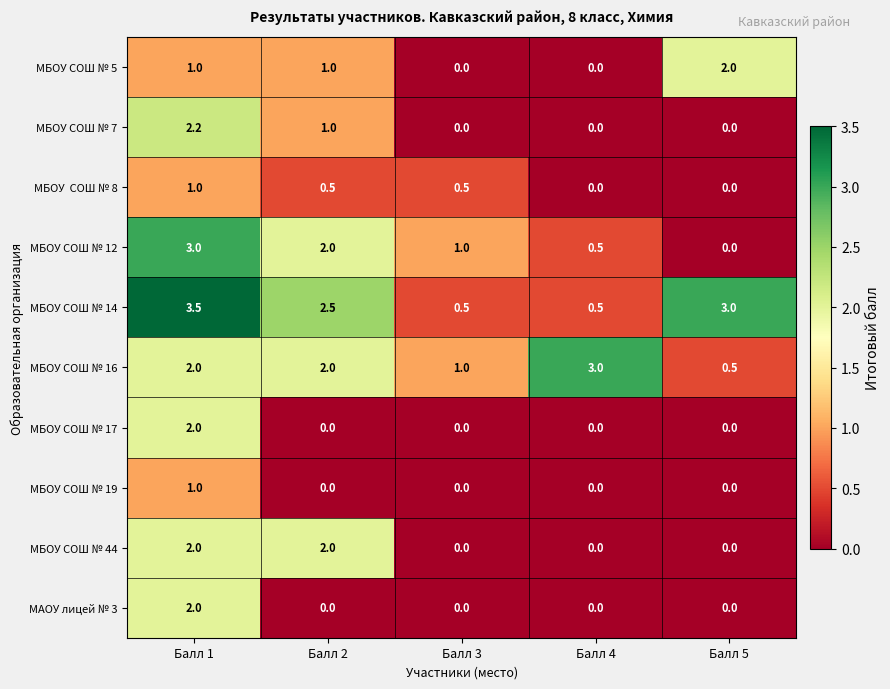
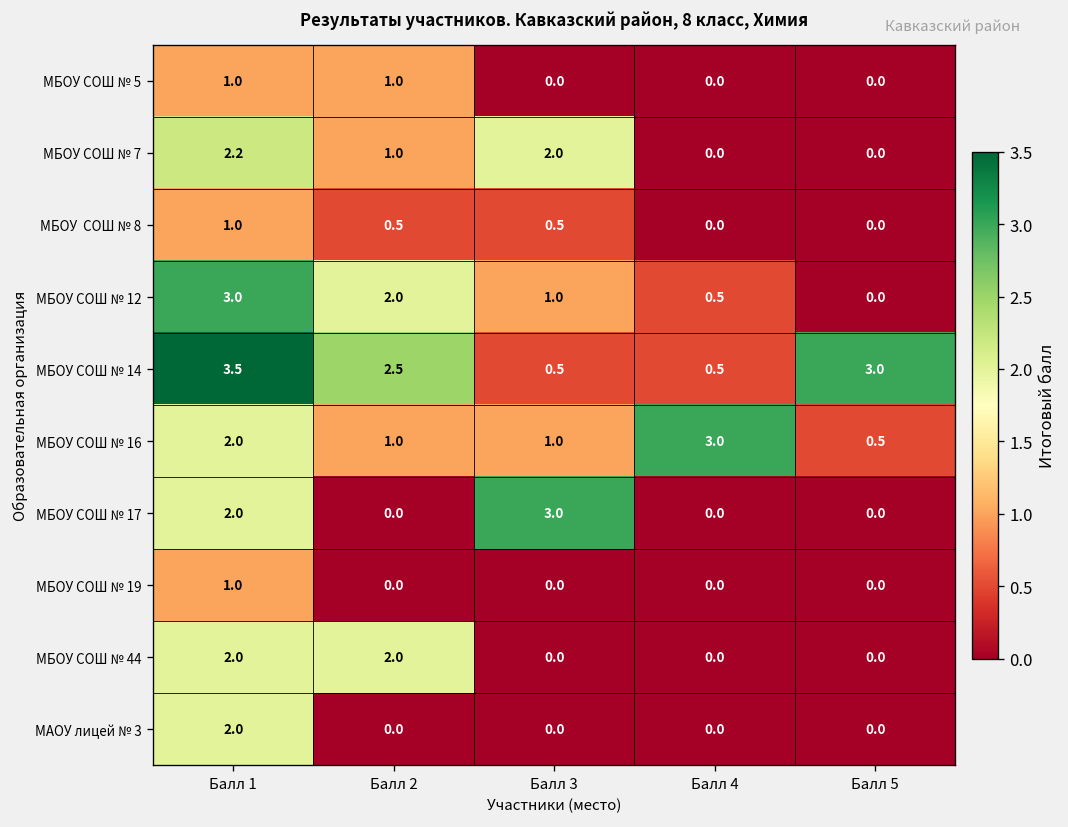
  {
    "МБОУ СОШ № 5": {
      "Балл 1": 1.0,
      "Балл 2": 1.0,
      "Балл 3": 0.0,
      "Балл 4": 0.0,
-     "Балл 5": 2.0
+     "Балл 5": 0.0
    },
    "МБОУ СОШ № 7": {
      "Балл 1": 2.2,
      "Балл 2": 1.0,
-     "Балл 3": 0.0,
+     "Балл 3": 2.0,
      "Балл 4": 0.0,
      "Балл 5": 0.0
    },
    "МБОУ СОШ № 8": {
      "Балл 1": 1.0,
      "Балл 2": 0.5,
      "Балл 3": 0.5,
      "Балл 4": 0.0,
      "Балл 5": 0.0
    },
    "МБОУ СОШ № 12": {
      "Балл 1": 3.0,
      "Балл 2": 2.0,
      "Балл 3": 1.0,
      "Балл 4": 0.5,
      "Балл 5": 0.0
    },
    "МБОУ СОШ № 14": {
      "Балл 1": 3.5,
      "Балл 2": 2.5,
      "Балл 3": 0.5,
      "Балл 4": 0.5,
      "Балл 5": 3.0
    },
    "МБОУ СОШ № 16": {
      "Балл 1": 2.0,
-     "Балл 2": 2.0,
+     "Балл 2": 1.0,
      "Балл 3": 1.0,
      "Балл 4": 3.0,
      "Балл 5": 0.5
    },
    "МБОУ СОШ № 17": {
      "Балл 1": 2.0,
      "Балл 2": 0.0,
-     "Балл 3": 0.0,
+     "Балл 3": 3.0,
      "Балл 4": 0.0,
      "Балл 5": 0.0
    },
    "МБОУ СОШ № 19": {
      "Балл 1": 1.0,
      "Балл 2": 0.0,
      "Балл 3": 0.0,
      "Балл 4": 0.0,
      "Балл 5": 0.0
    },
    "МБОУ СОШ № 44": {
      "Балл 1": 2.0,
      "Балл 2": 2.0,
      "Балл 3": 0.0,
      "Балл 4": 0.0,
      "Балл 5": 0.0
    },
    "МАОУ лицей № 3": {
      "Балл 1": 2.0,
      "Балл 2": 0.0,
      "Балл 3": 0.0,
      "Балл 4": 0.0,
      "Балл 5": 0.0
    }
  }
